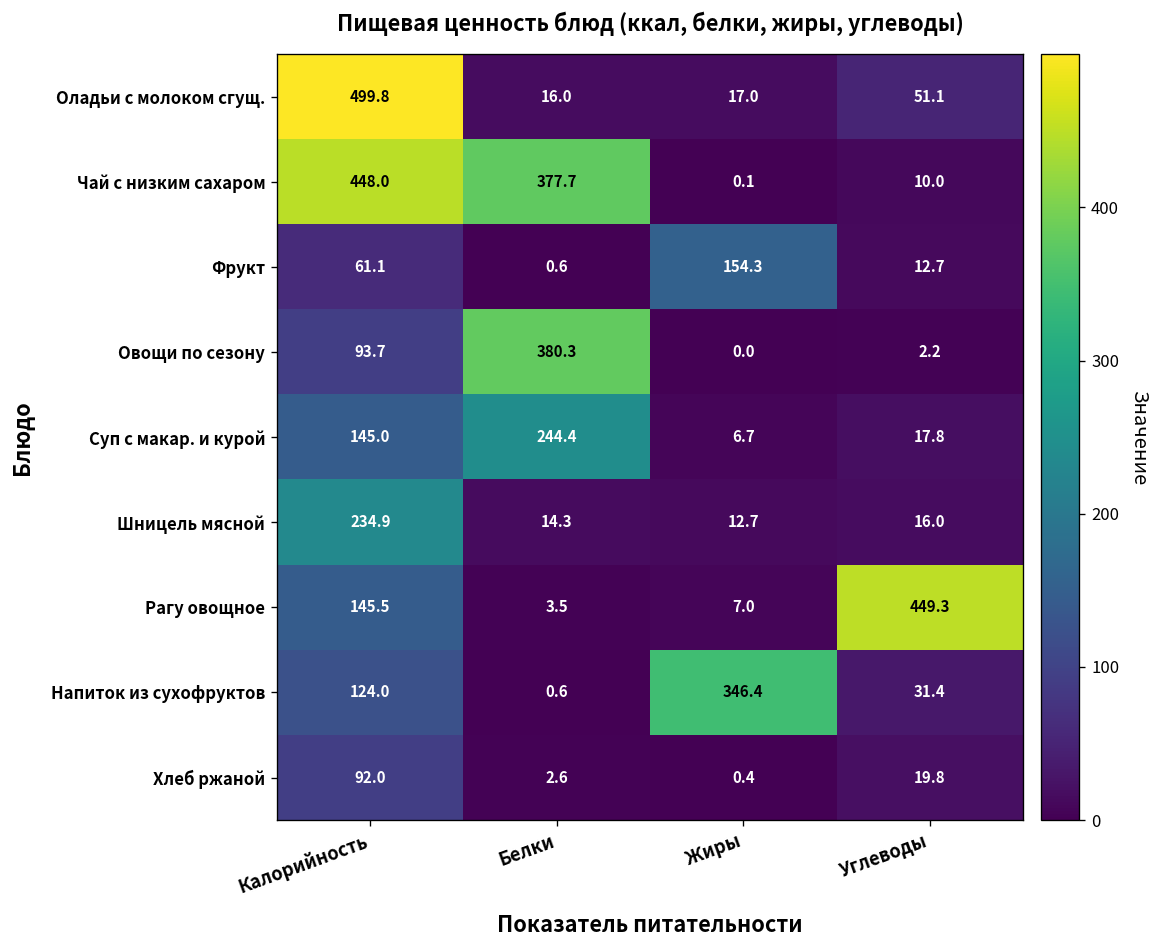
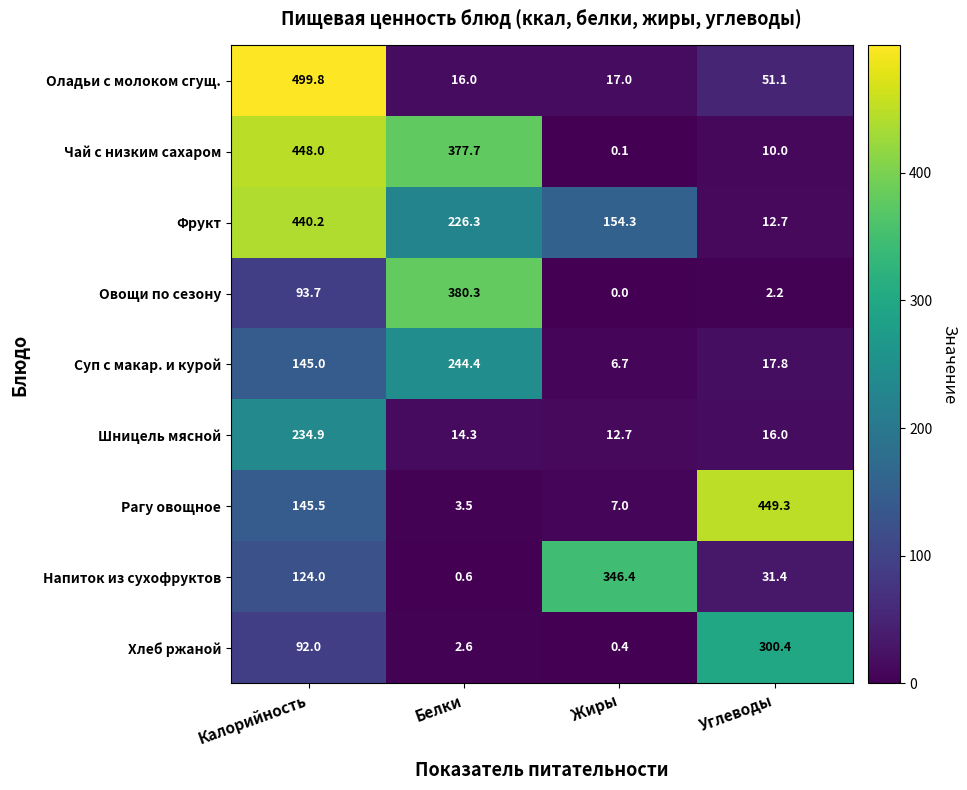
  {
    "Оладьи с молоком сгущ.": {
      "Калорийность": 499.8,
      "Белки": 16.0,
      "Жиры": 17.0,
      "Углеводы": 51.1
    },
    "Чай с низким сахаром": {
      "Калорийность": 448.0,
      "Белки": 377.7,
      "Жиры": 0.1,
      "Углеводы": 10.0
    },
    "Фрукт": {
-     "Калорийность": 61.1,
-     "Белки": 0.6,
+     "Калорийность": 440.2,
+     "Белки": 226.3,
      "Жиры": 154.3,
      "Углеводы": 12.7
    },
    "Овощи по сезону": {
      "Калорийность": 93.7,
      "Белки": 380.3,
      "Жиры": 0.0,
      "Углеводы": 2.2
    },
    "Суп с макар. и курой": {
      "Калорийность": 145.0,
      "Белки": 244.4,
      "Жиры": 6.7,
      "Углеводы": 17.8
    },
    "Шницель мясной": {
      "Калорийность": 234.9,
      "Белки": 14.3,
      "Жиры": 12.7,
      "Углеводы": 16.0
    },
    "Рагу овощное": {
      "Калорийность": 145.5,
      "Белки": 3.5,
      "Жиры": 7.0,
      "Углеводы": 449.3
    },
    "Напиток из сухофруктов": {
      "Калорийность": 124.0,
      "Белки": 0.6,
      "Жиры": 346.4,
      "Углеводы": 31.4
    },
    "Хлеб ржаной": {
      "Калорийность": 92.0,
      "Белки": 2.6,
      "Жиры": 0.4,
-     "Углеводы": 19.8
+     "Углеводы": 300.4
    }
  }
